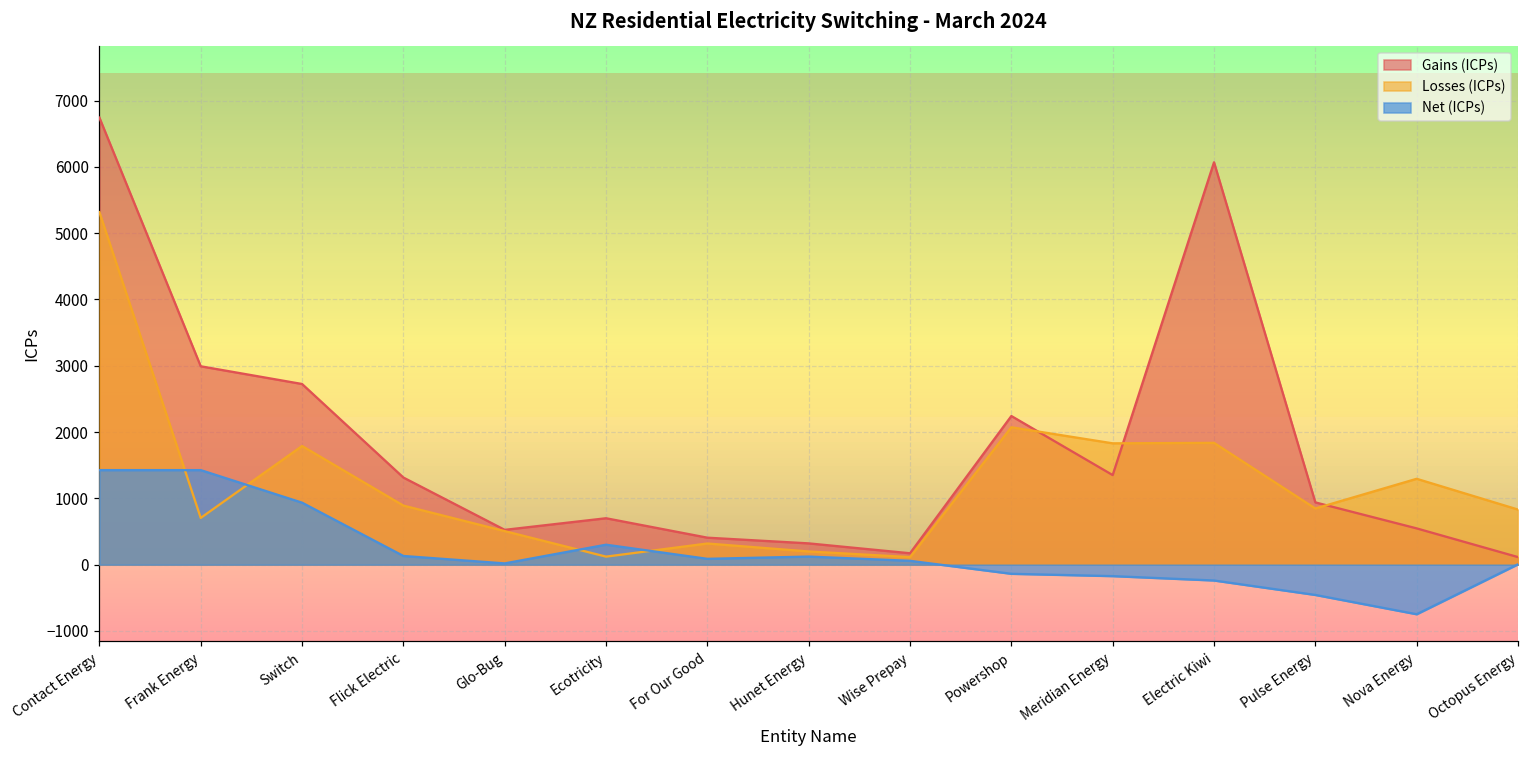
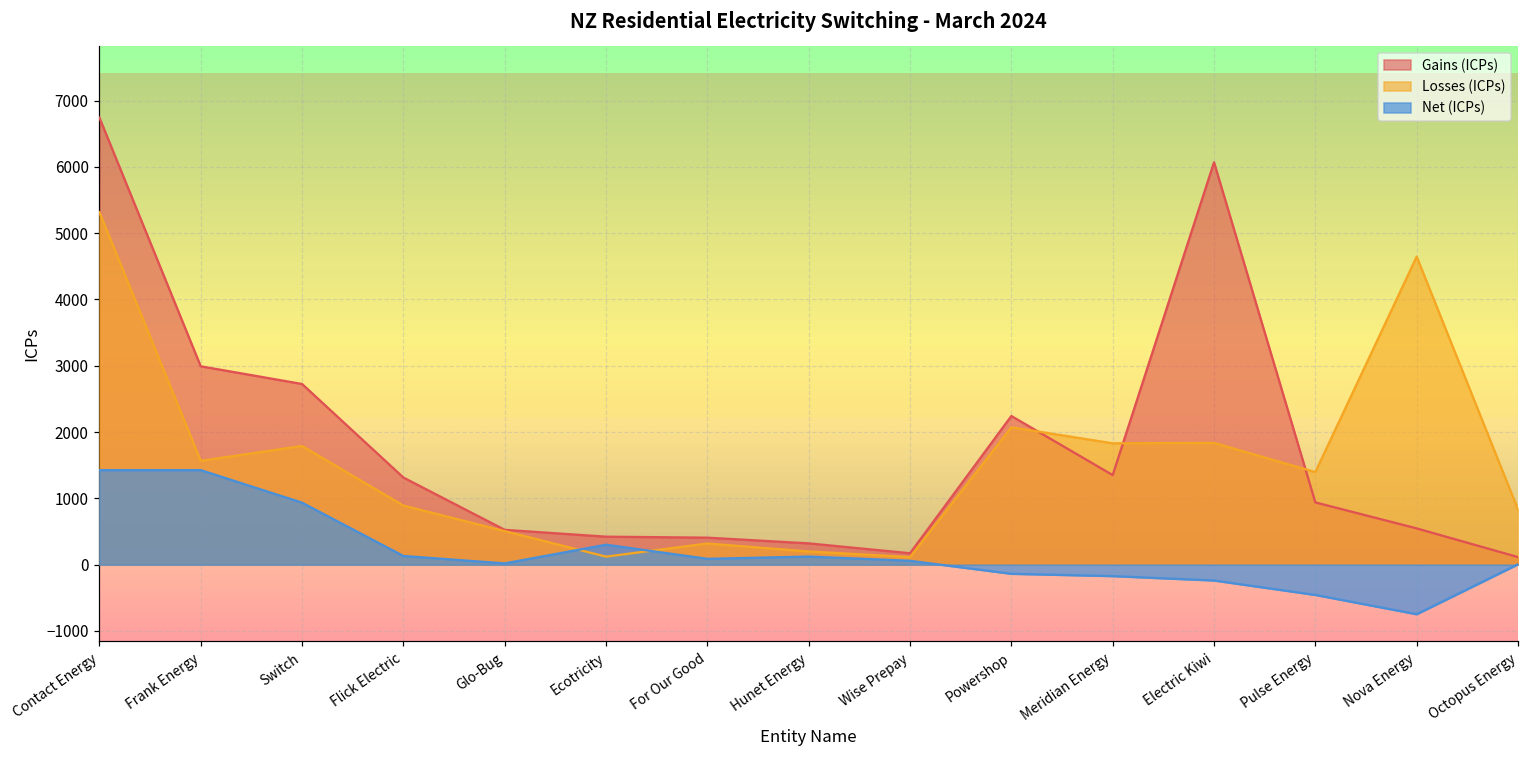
  {
    "Gains (ICPs)": {
      "Contact Energy": 6700,
      "Frank Energy": 3000,
      "Switch": 2700,
      "Flick Electric": 1300,
-     "Ecotricity": 700,
+     "Ecotricity": 400,
      "For Our Good": 400,
      "Hunet Energy": 300,
      "Wise Prepay": 200,
      "Powershop": 2200,
      "Meridian Energy": 1400,
      "Electric Kiwi": 6100,
      "Pulse Energy": 900,
      "Nova Energy": 500,
      "Octopus Energy": 100
    },
    "Losses (ICPs)": {
      "Contact Energy": 5300,
-     "Frank Energy": 700,
+     "Frank Energy": 1600,
      "Switch": 1800,
      "Flick Electric": 900,
      "Ecotricity": 100,
      "For Our Good": 300,
      "Hunet Energy": 200,
      "Wise Prepay": 100,
      "Powershop": 2100,
      "Meridian Energy": 1800,
      "Electric Kiwi": 1800,
-     "Pulse Energy": 800,
-     "Nova Energy": 1300,
+     "Pulse Energy": 1400,
+     "Nova Energy": 4600,
      "Octopus Energy": 800
    }
  }
